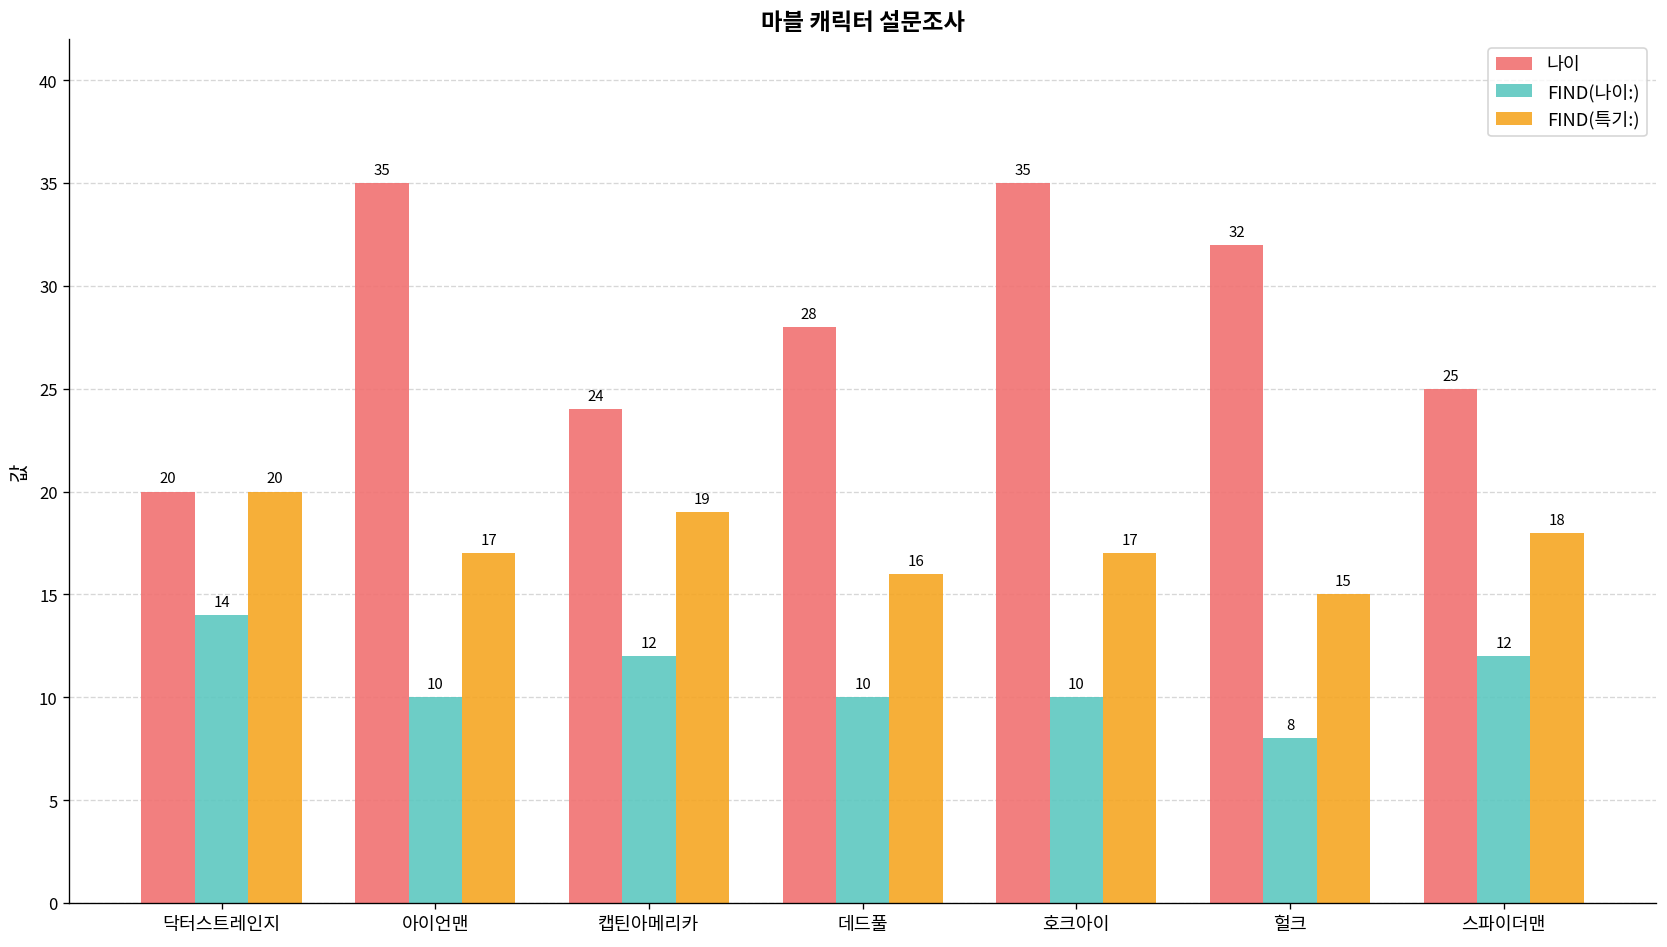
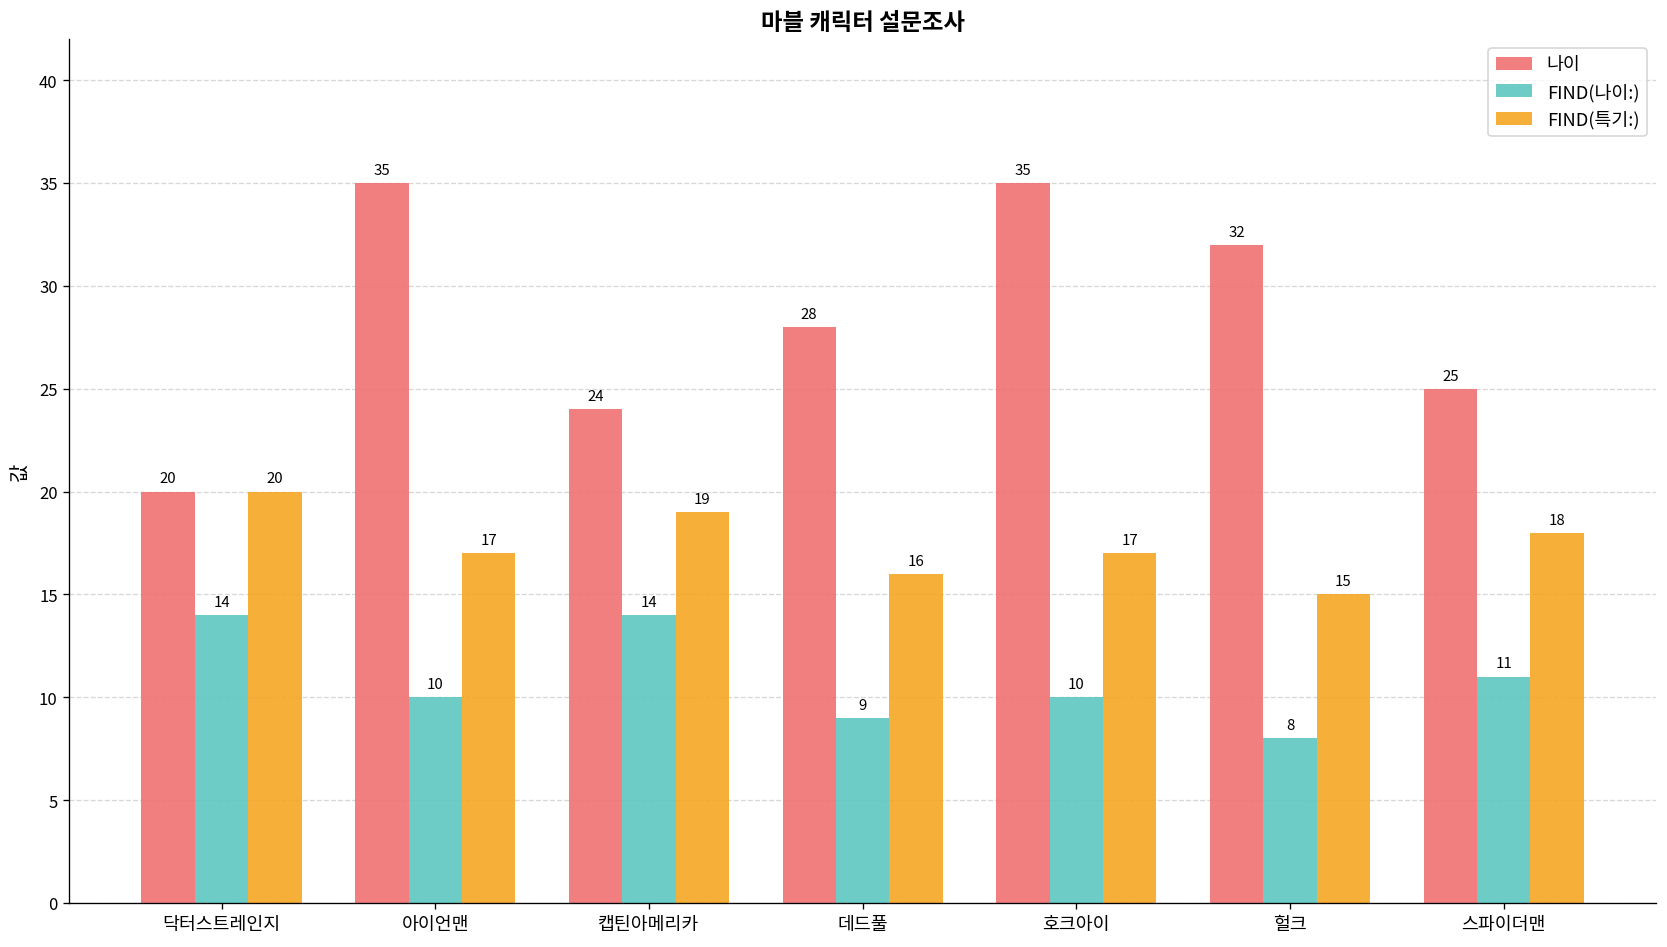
  {
    "나이": {
      "닥터스트레인지": 20,
      "아이언맨": 35,
      "캡틴아메리카": 24,
      "데드풀": 28,
      "호크아이": 35,
      "헐크": 32,
      "스파이더맨": 25
    },
    "FIND(나이:)": {
      "닥터스트레인지": 14,
      "아이언맨": 10,
-     "캡틴아메리카": 12,
-     "데드풀": 10,
+     "캡틴아메리카": 14,
+     "데드풀": 9,
      "호크아이": 10,
      "헐크": 8,
-     "스파이더맨": 12
+     "스파이더맨": 11
    },
    "FIND(특기:)": {
      "닥터스트레인지": 20,
      "아이언맨": 17,
      "캡틴아메리카": 19,
      "데드풀": 16,
      "호크아이": 17,
      "헐크": 15,
      "스파이더맨": 18
    }
  }
